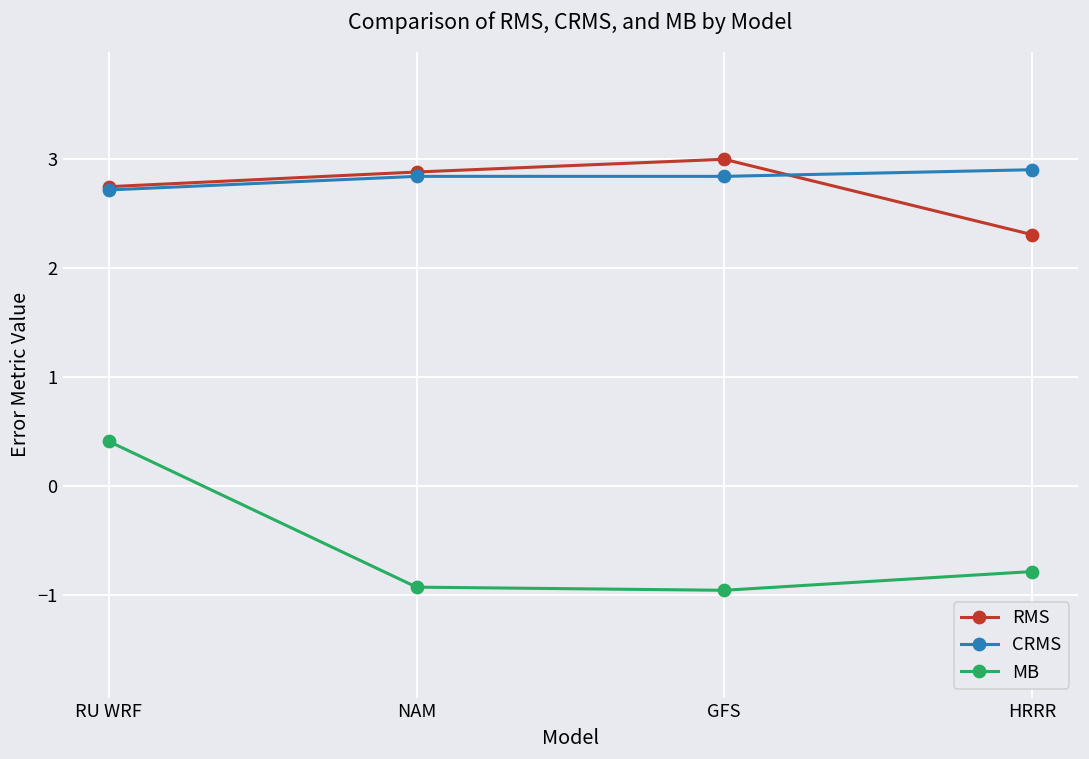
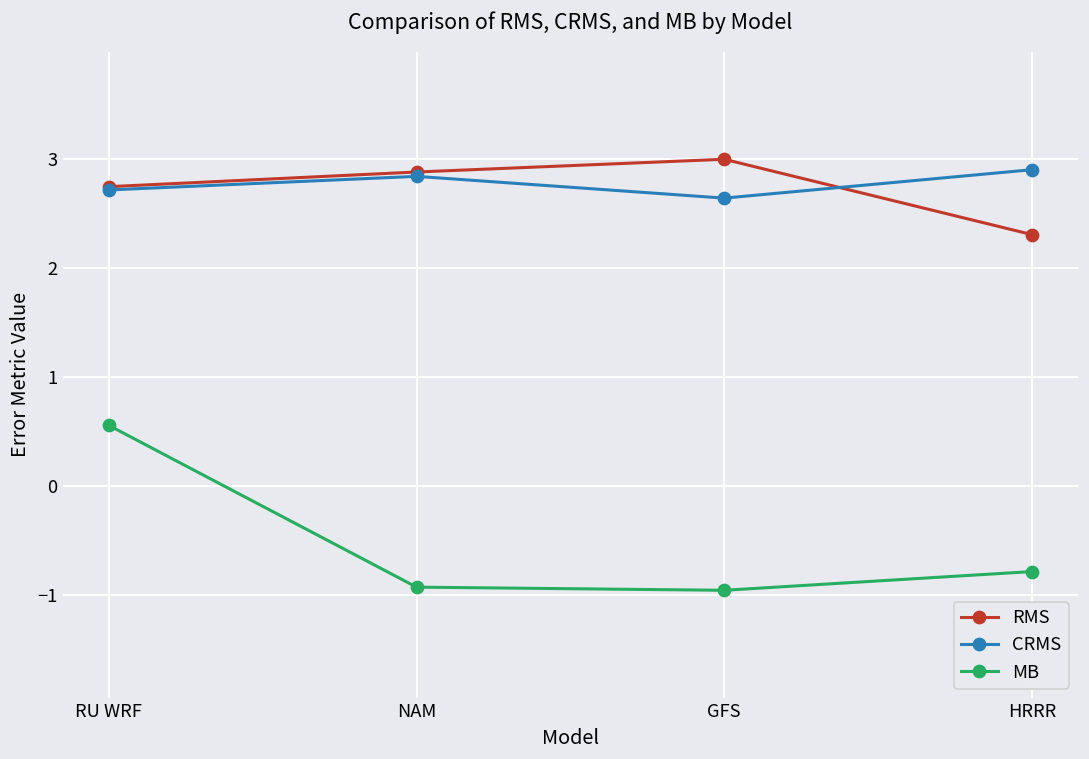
  {
    "RMS": {
      "RU WRF": 2.8,
      "NAM": 2.9,
      "GFS": 3.0,
      "HRRR": 2.3
    },
    "CRMS": {
      "RU WRF": 2.7,
      "NAM": 2.8,
-     "GFS": 2.8,
+     "GFS": 2.6,
      "HRRR": 2.9
    },
    "MB": {
-     "RU WRF": 0.4,
+     "RU WRF": 0.6,
      "NAM": -0.9,
      "GFS": -1.0,
      "HRRR": -0.8
    }
  }
